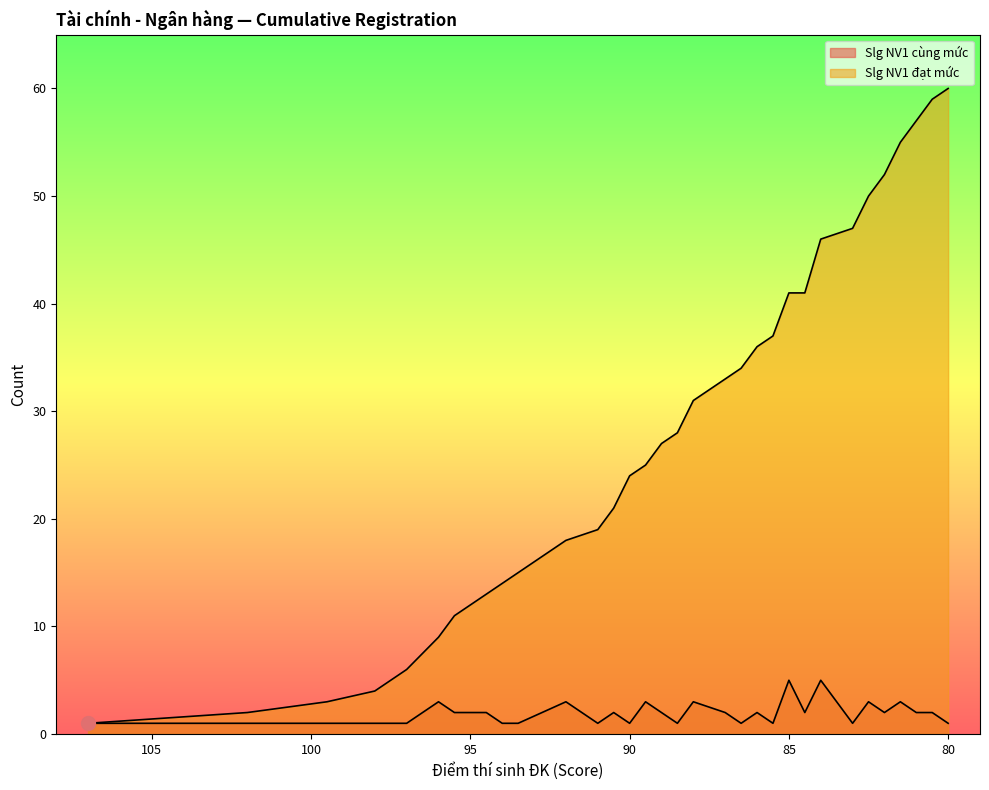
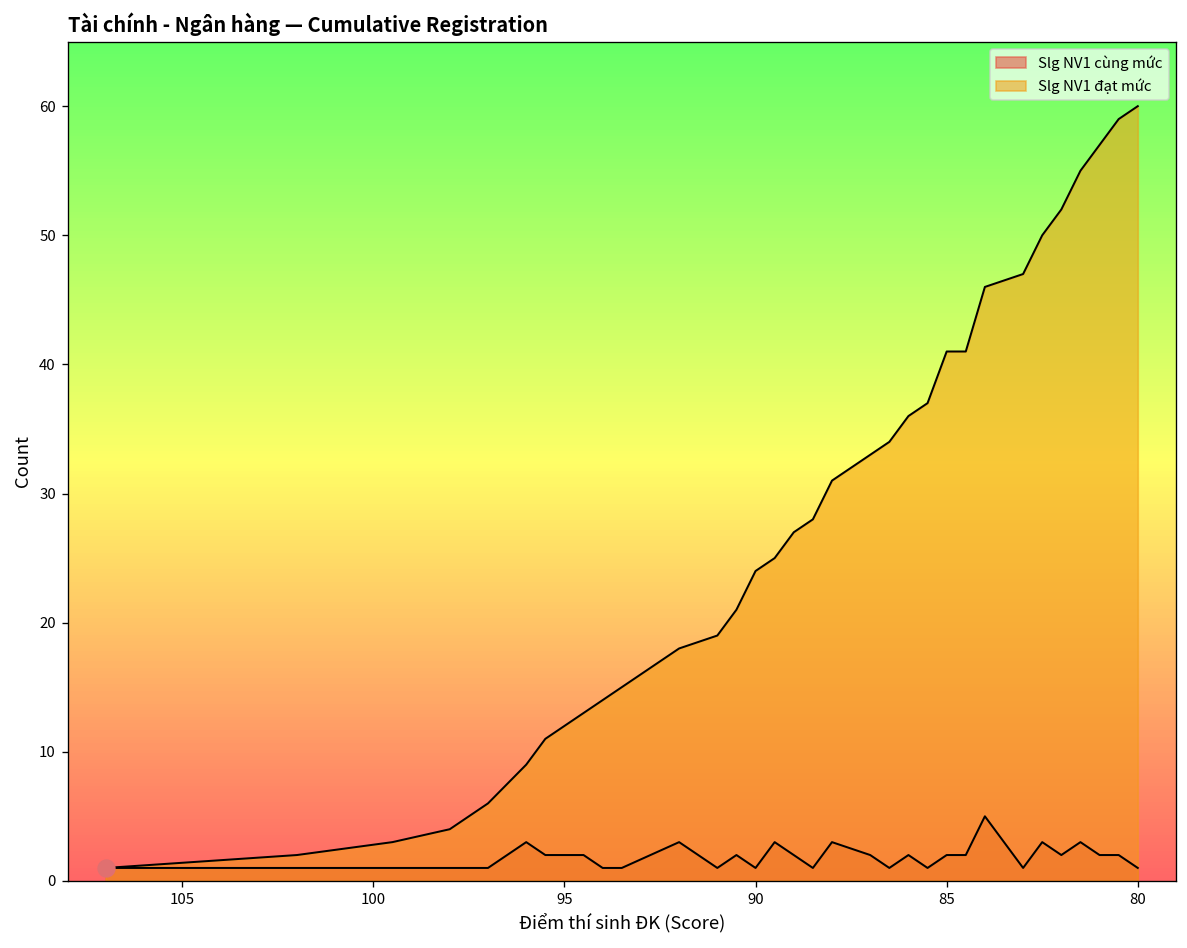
  {
    "Slg NV1 cùng mức": {
      "90": 1,
-     "85": 5,
+     "85": 2,
      "80": 1
    },
    "Slg NV1 đạt mức": {
      "90": 24,
      "85": 41,
      "80": 60
    }
  }
